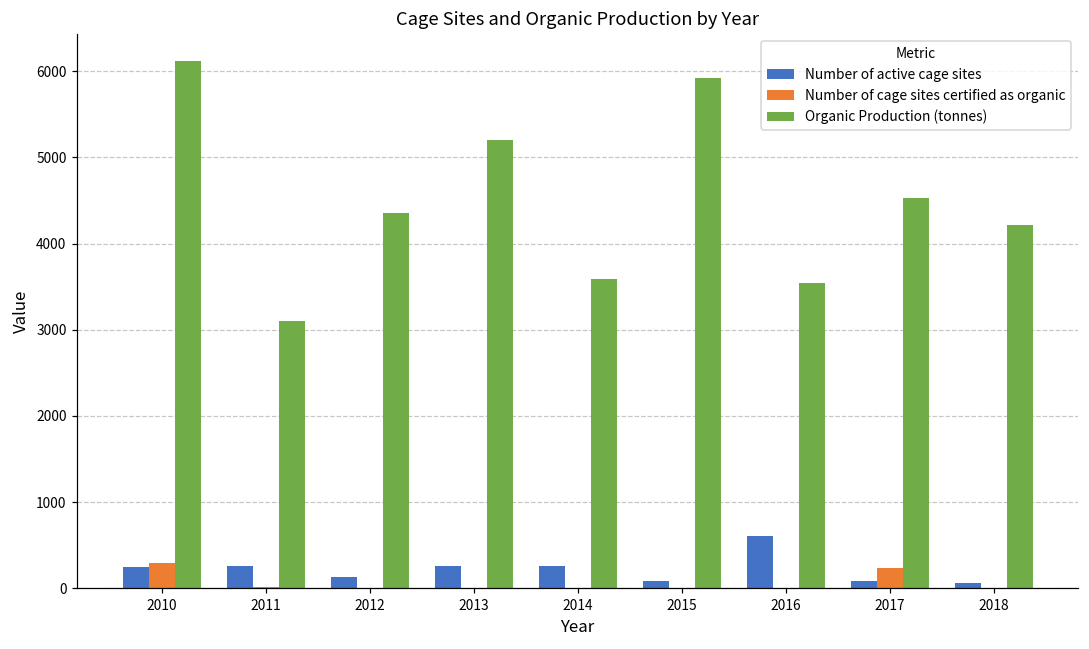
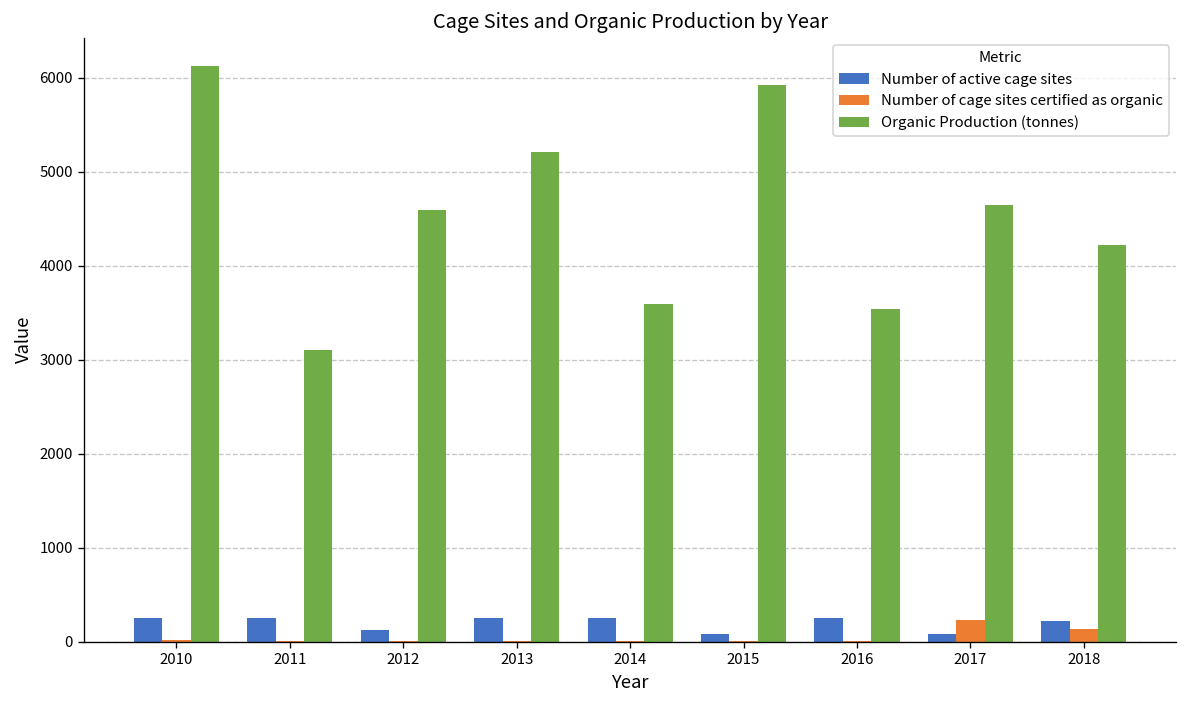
  {
    "Number of active cage sites": {
      "2010": 200,
      "2011": 300,
      "2012": 100,
      "2013": 300,
      "2014": 300,
      "2015": 100,
-     "2016": 600,
+     "2016": 200,
      "2017": 100,
-     "2018": 100
+     "2018": 200
    },
    "Number of cage sites certified as organic": {
-     "2010": 300,
+     "2010": 0,
      "2017": 200,
-     "2018": 0
+     "2018": 100
    },
    "Organic Production (tonnes)": {
      "2010": 6100,
      "2011": 3100,
-     "2012": 4400,
+     "2012": 4600,
      "2013": 5200,
      "2014": 3600,
      "2015": 5900,
      "2016": 3500,
-     "2017": 4500,
+     "2017": 4600,
      "2018": 4200
    }
  }
